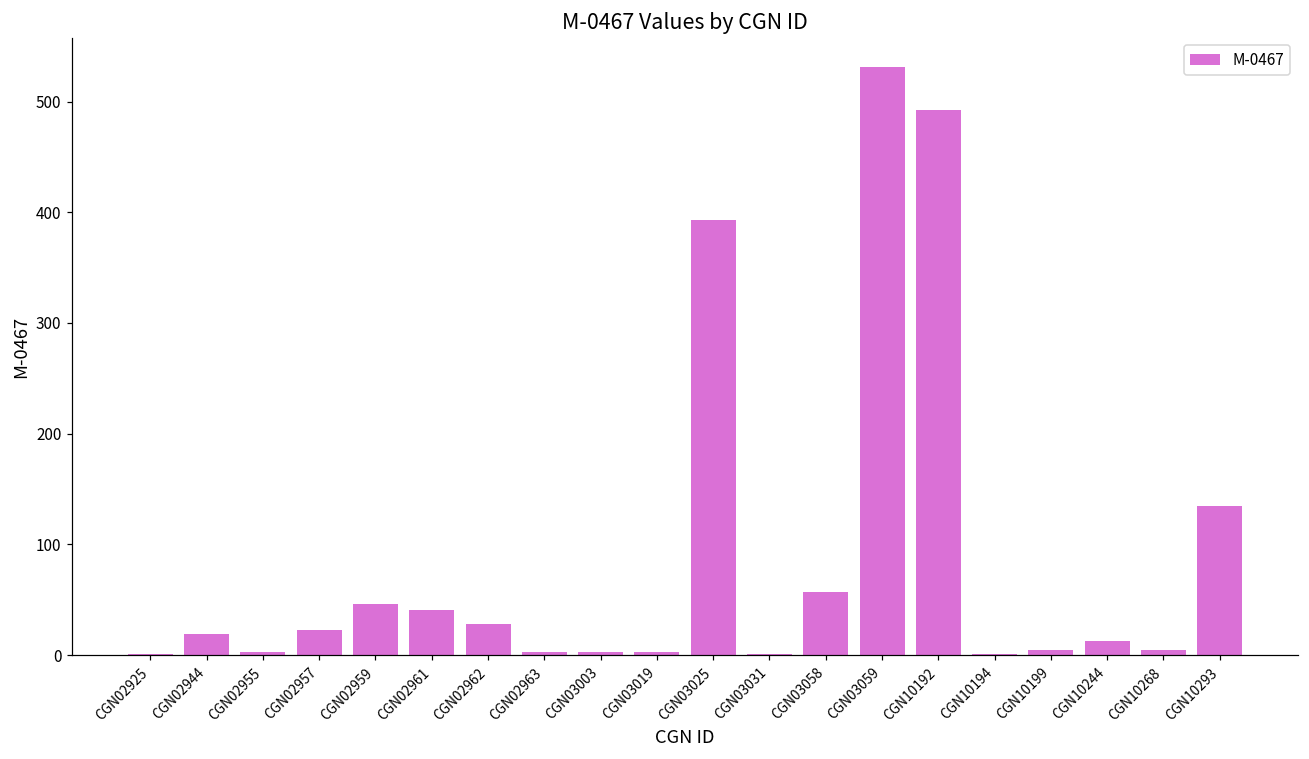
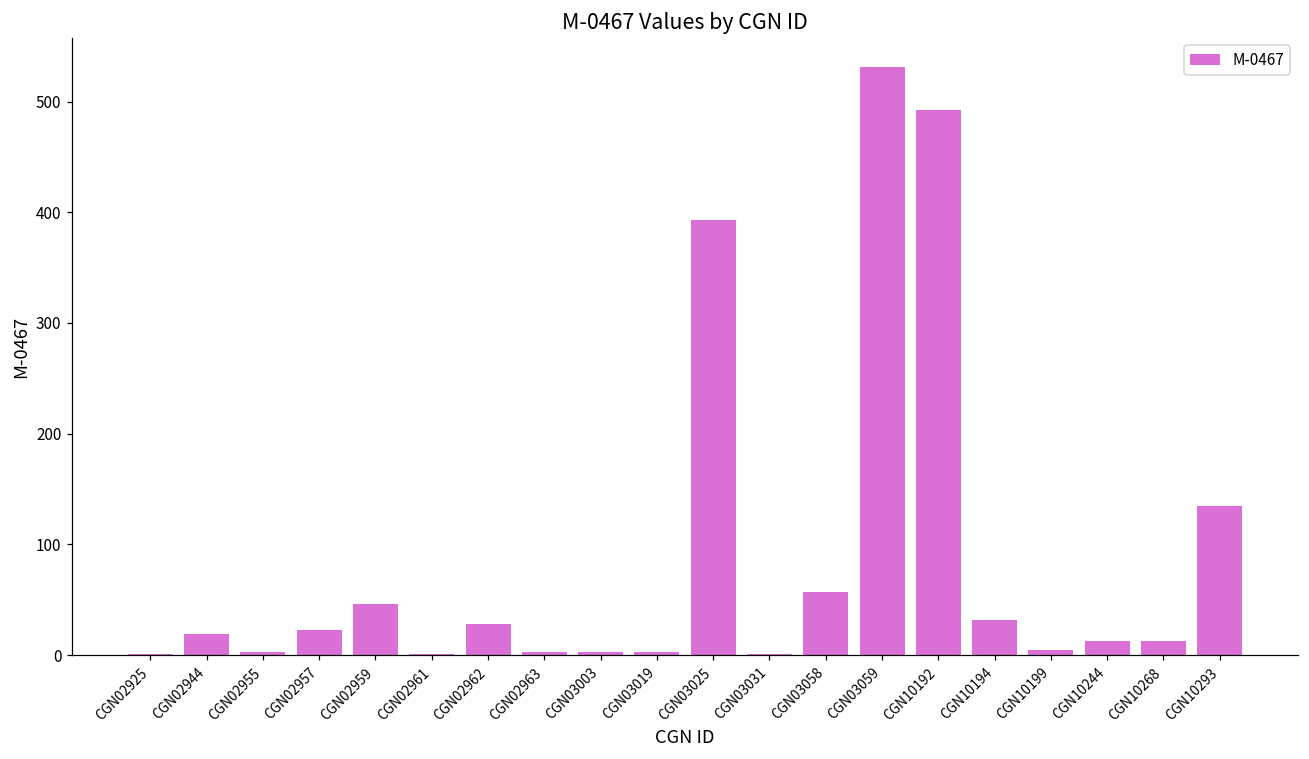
  {
    "CGN02944": 19,
    "CGN02955": 3,
    "CGN02957": 23,
    "CGN02959": 46,
-   "CGN02961": 41,
+   "CGN02961": 1,
    "CGN02962": 28,
    "CGN02963": 3,
    "CGN03003": 3,
    "CGN03019": 3,
    "CGN03025": 393,
    "CGN03058": 57,
    "CGN03059": 531,
    "CGN10192": 492,
-   "CGN10194": 1,
+   "CGN10194": 32,
    "CGN10199": 5,
    "CGN10244": 13,
-   "CGN10268": 5,
+   "CGN10268": 13,
    "CGN10293": 135
  }
